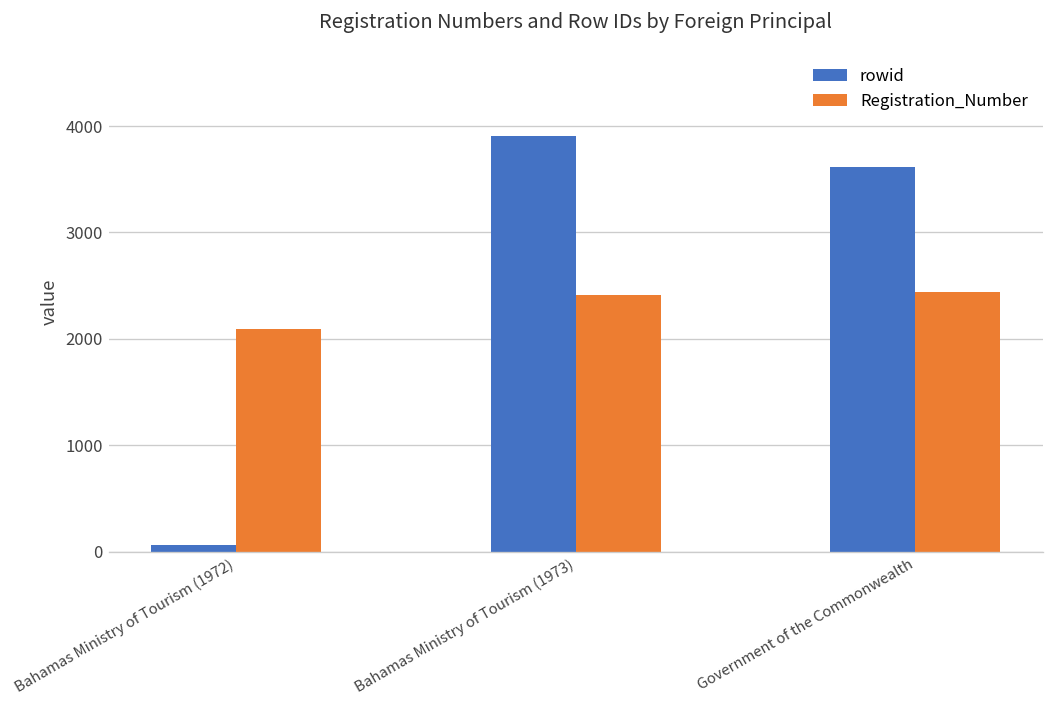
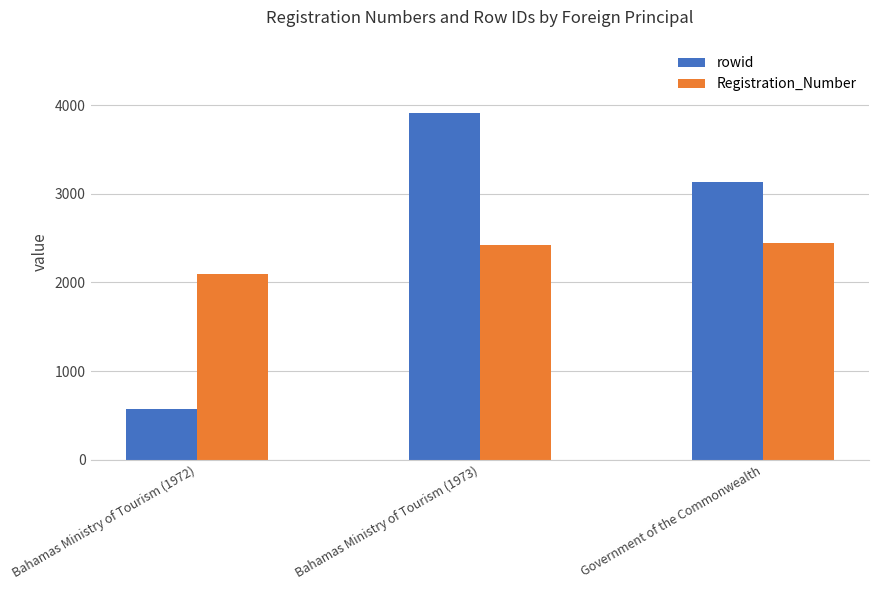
  {
    "rowid": {
-     "Bahamas Ministry of Tourism (1972)": 100,
+     "Bahamas Ministry of Tourism (1972)": 600,
      "Bahamas Ministry of Tourism (1973)": 3900,
-     "Government of the Commonwealth": 3600
+     "Government of the Commonwealth": 3100
    },
    "Registration_Number": {
      "Bahamas Ministry of Tourism (1972)": 2100,
      "Bahamas Ministry of Tourism (1973)": 2400,
      "Government of the Commonwealth": 2400
    }
  }
